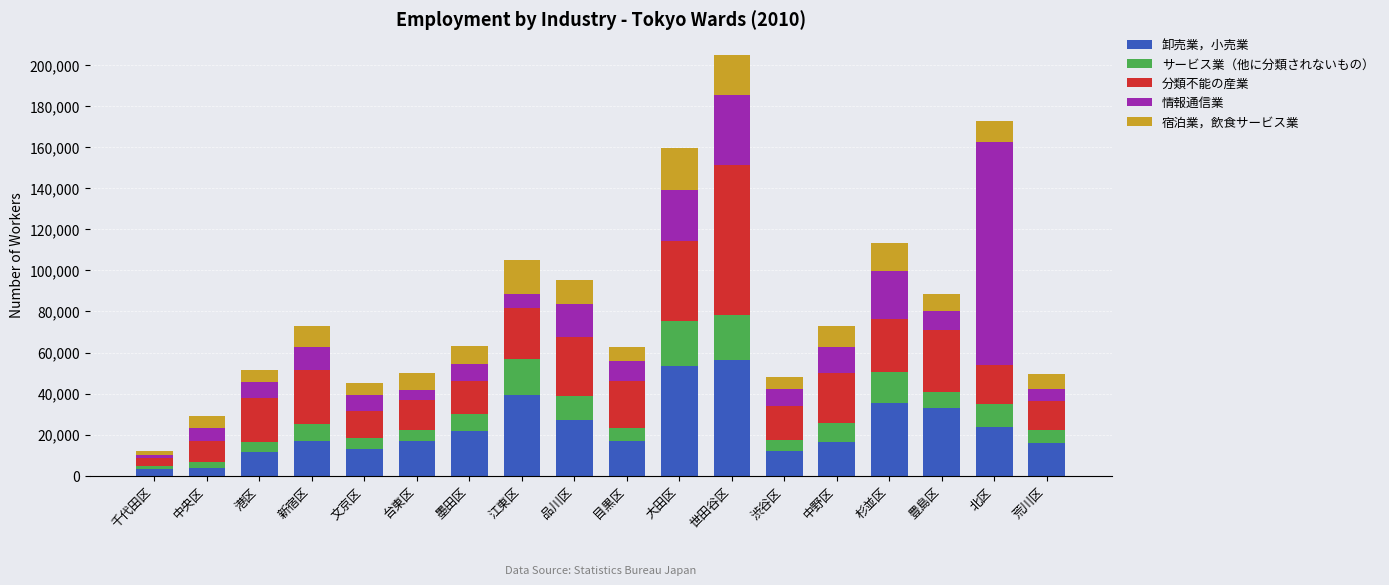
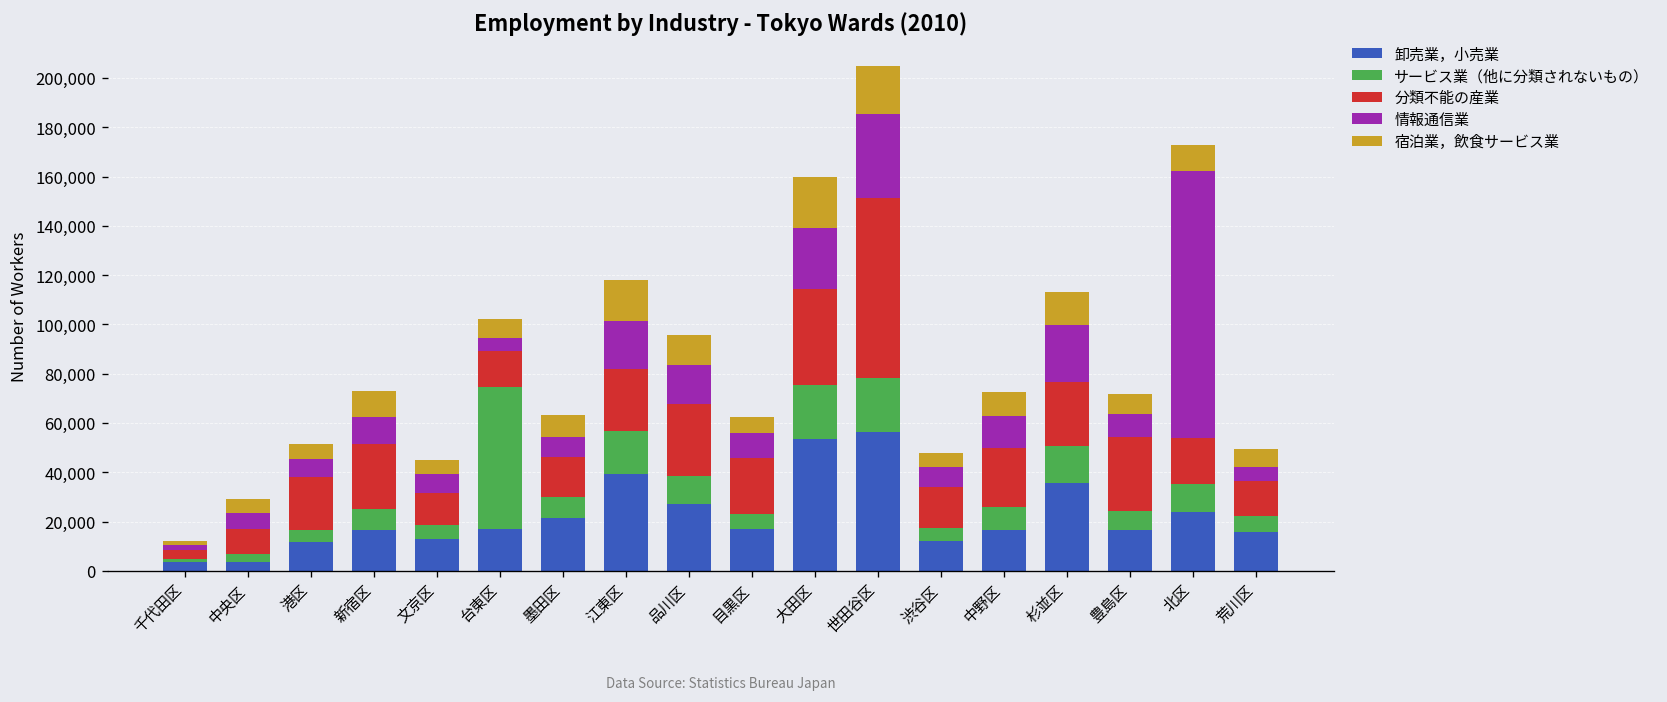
  {
    "卸売業，小売業": {
      "千代田区": "4,000",
      "中央区": "4,000",
      "港区": "12,000",
      "新宿区": "17,000",
      "文京区": "13,000",
      "台東区": "17,000",
      "墨田区": "22,000",
      "江東区": "39,000",
      "品川区": "27,000",
      "目黒区": "17,000",
      "大田区": "54,000",
      "世田谷区": "57,000",
      "渋谷区": "12,000",
      "中野区": "16,000",
      "杉並区": "36,000",
-     "豊島区": "33,000",
+     "豊島区": "17,000",
      "北区": "24,000",
      "荒川区": "16,000"
    },
    "サービス業（他に分類されないもの）": {
      "中央区": "3,000",
      "港区": "5,000",
      "新宿区": "9,000",
      "文京区": "5,000",
-     "台東区": "5,000",
+     "台東区": "58,000",
      "墨田区": "8,000",
      "江東区": "18,000",
      "品川区": "11,000",
      "目黒区": "6,000",
      "大田区": "22,000",
      "世田谷区": "22,000",
      "渋谷区": "5,000",
      "中野区": "9,000",
      "杉並区": "15,000",
      "豊島区": "8,000",
      "北区": "11,000",
      "荒川区": "7,000"
    },
    "分類不能の産業": {
      "千代田区": "4,000",
      "中央区": "10,000",
      "港区": "21,000",
      "新宿区": "26,000",
      "文京区": "13,000",
      "台東区": "15,000",
      "墨田区": "16,000",
      "江東区": "25,000",
      "品川区": "29,000",
      "目黒区": "23,000",
      "大田区": "39,000",
      "世田谷区": "73,000",
      "渋谷区": "17,000",
      "中野区": "24,000",
      "杉並区": "26,000",
      "豊島区": "30,000",
      "北区": "19,000",
      "荒川区": "14,000"
    },
    "情報通信業": {
      "千代田区": "2,000",
      "中央区": "6,000",
      "港区": "8,000",
      "新宿区": "11,000",
      "文京区": "8,000",
      "台東区": "5,000",
      "墨田区": "8,000",
-     "江東区": "7,000",
+     "江東区": "20,000",
      "品川区": "16,000",
      "目黒区": "10,000",
      "大田区": "25,000",
      "世田谷区": "34,000",
      "渋谷区": "8,000",
      "中野区": "13,000",
      "杉並区": "23,000",
      "豊島区": "9,000",
      "北区": "109,000",
      "荒川区": "6,000"
    },
    "宿泊業，飲食サービス業": {
      "千代田区": "2,000",
      "中央区": "6,000",
      "港区": "6,000",
      "新宿区": "11,000",
      "文京区": "6,000",
      "台東区": "8,000",
      "墨田区": "9,000",
      "江東区": "17,000",
      "品川区": "12,000",
      "目黒区": "7,000",
      "大田区": "21,000",
      "世田谷区": "20,000",
      "渋谷区": "6,000",
      "中野区": "10,000",
      "杉並区": "14,000",
      "豊島区": "8,000",
      "北区": "11,000",
      "荒川区": "7,000"
    }
  }
